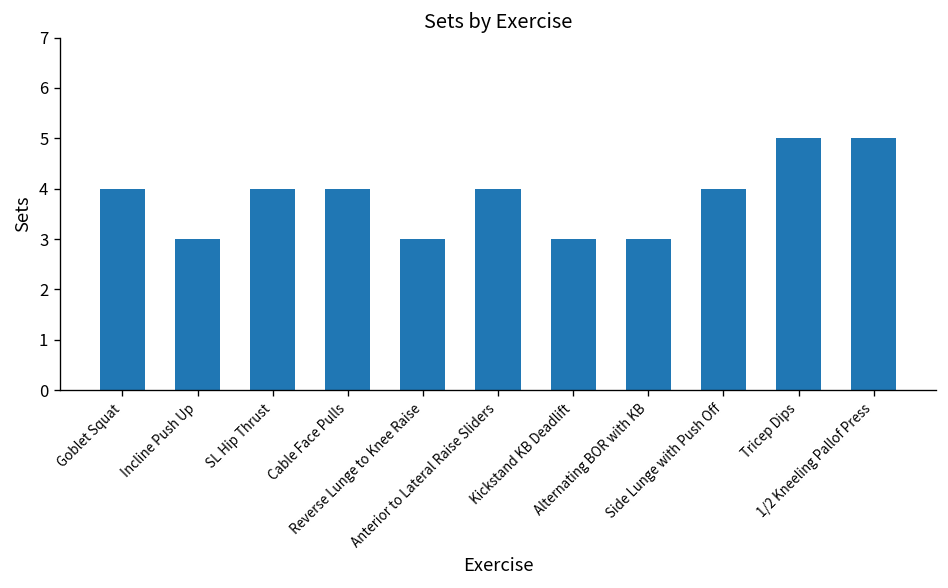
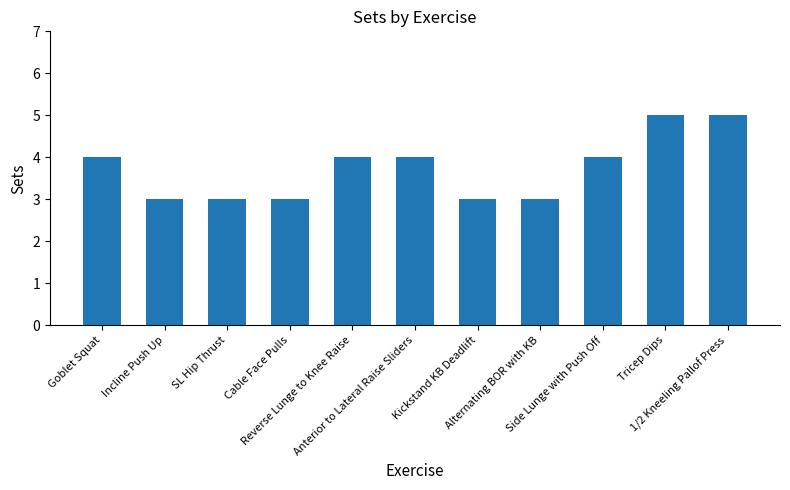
  {
    "Goblet Squat": 4,
    "Incline Push Up": 3,
-   "SL Hip Thrust": 4,
-   "Cable Face Pulls": 4,
-   "Reverse Lunge to Knee Raise": 3,
+   "SL Hip Thrust": 3,
+   "Cable Face Pulls": 3,
+   "Reverse Lunge to Knee Raise": 4,
    "Anterior to Lateral Raise Sliders": 4,
    "Kickstand KB Deadlift": 3,
    "Alternating BOR with KB": 3,
    "Side Lunge with Push Off": 4,
    "Tricep Dips": 5,
    "1/2 Kneeling Pallof Press": 5
  }
